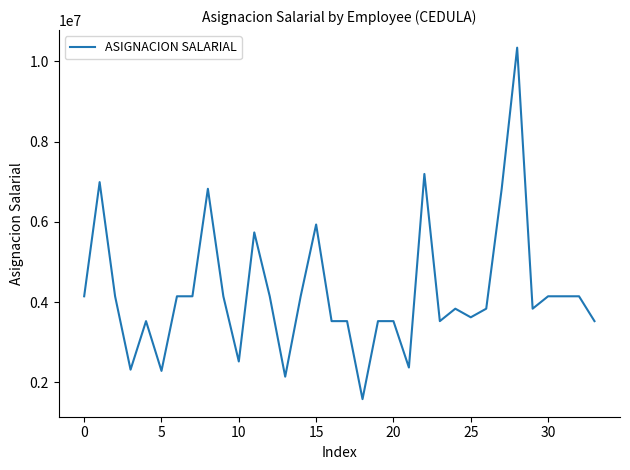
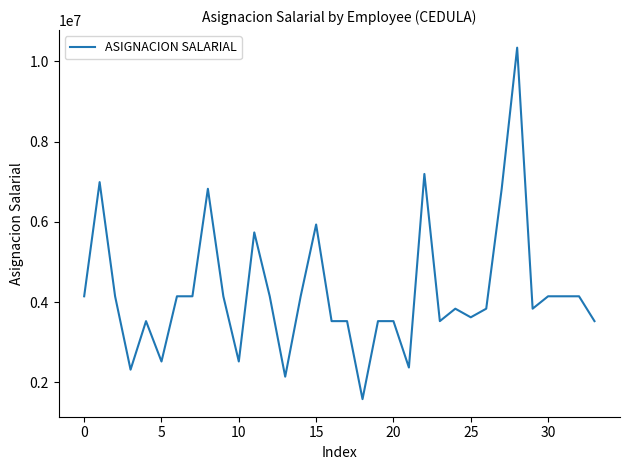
  {
    "0": 4100000,
-   "5": 2300000,
+   "5": 2500000,
    "10": 2500000,
    "15": 5900000,
    "20": 3500000,
    "25": 3600000,
    "30": 4100000
  }
